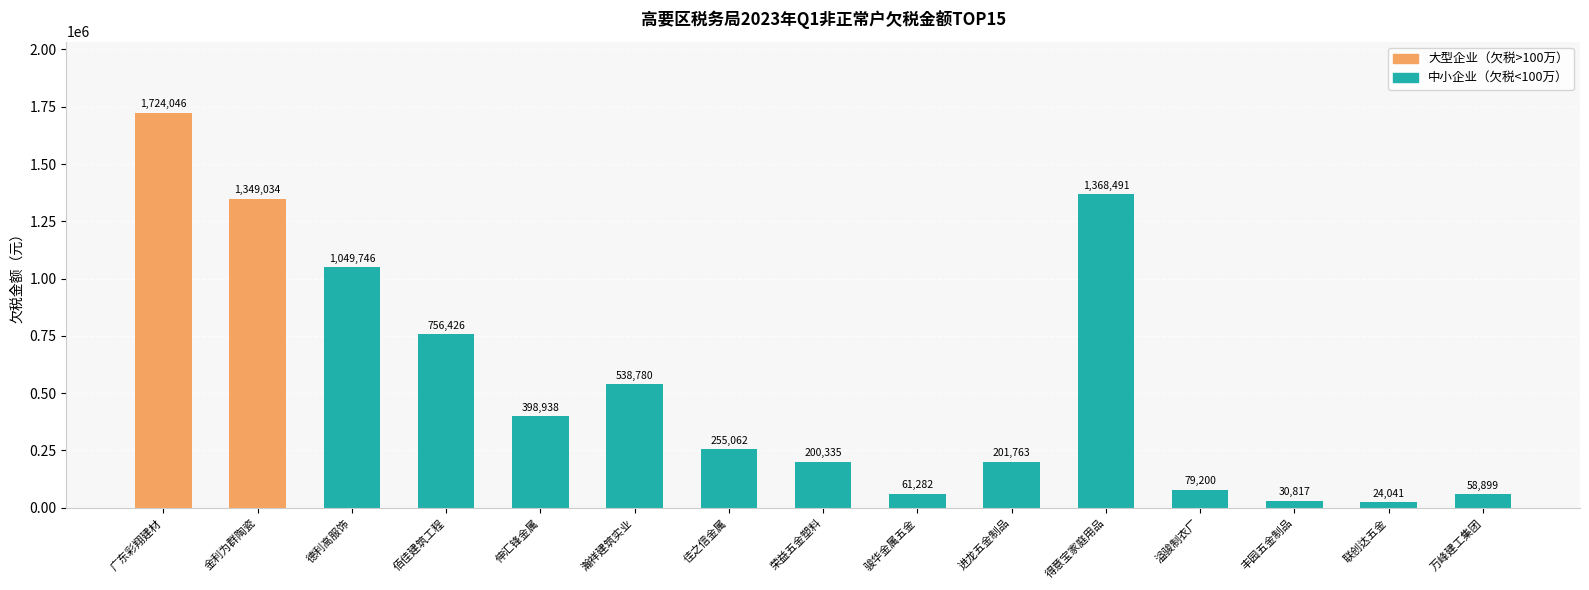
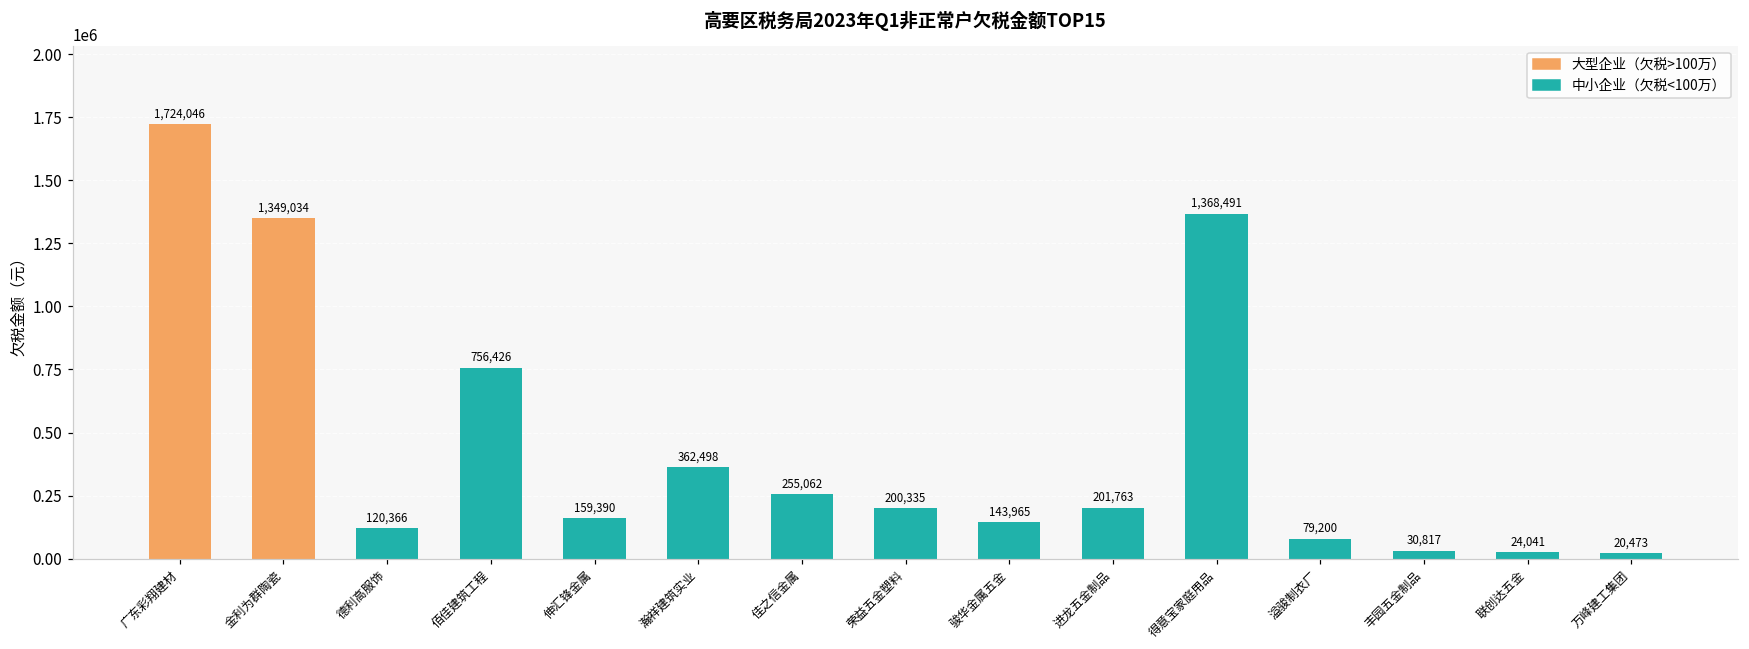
  {
    "广东彩翔建材": "1,724,046",
    "金利为群陶瓷": "1,349,034",
-   "德利高服饰": "1,049,746",
+   "德利高服饰": "120,366",
    "佰佳建筑工程": "756,426",
-   "伸汇锋金属": "398,938",
-   "瀚祥建筑实业": "538,780",
+   "伸汇锋金属": "159,390",
+   "瀚祥建筑实业": "362,498",
    "佳之信金属": "255,062",
    "荣益五金塑料": "200,335",
-   "骏华金属五金": "61,282",
+   "骏华金属五金": "143,965",
    "进龙五金制品": "201,763",
    "得意宝家庭用品": "1,368,491",
    "溢骏制衣厂": "79,200",
    "丰园五金制品": "30,817",
    "联创达五金": "24,041",
-   "万峰建工集团": "58,899"
+   "万峰建工集团": "20,473"
  }
